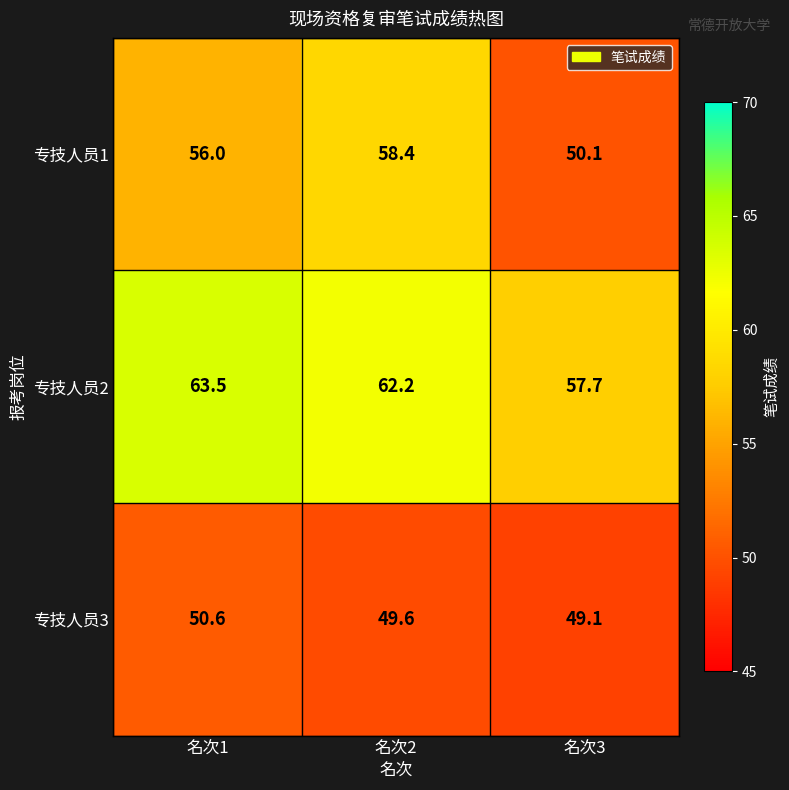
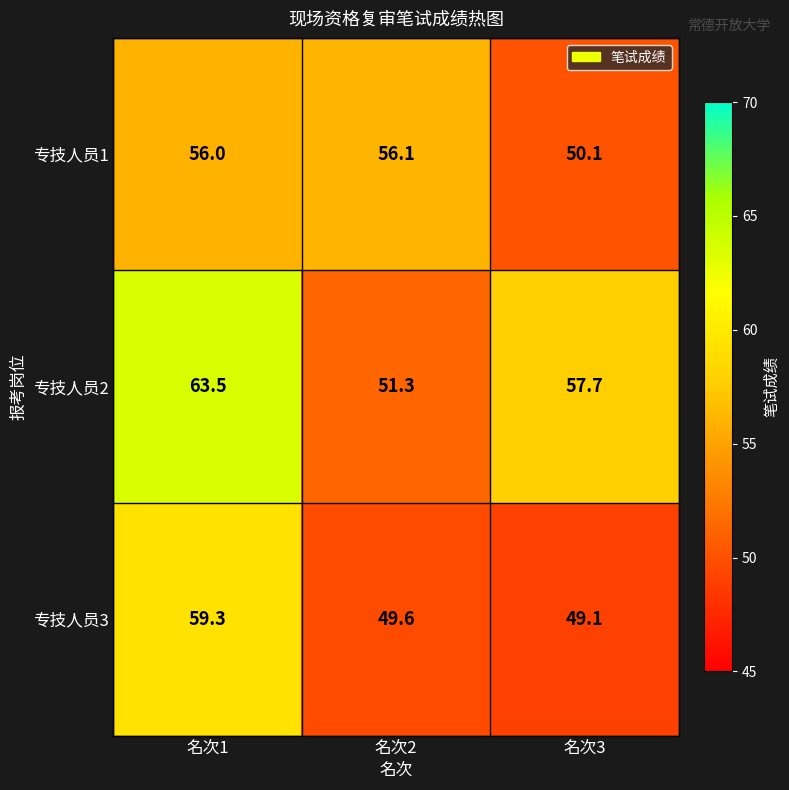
  {
    "专技人员1": {
      "名次1": 56.0,
-     "名次2": 58.4,
+     "名次2": 56.1,
      "名次3": 50.1
    },
    "专技人员2": {
      "名次1": 63.5,
-     "名次2": 62.2,
+     "名次2": 51.3,
      "名次3": 57.7
    },
    "专技人员3": {
-     "名次1": 50.6,
+     "名次1": 59.3,
      "名次2": 49.6,
      "名次3": 49.1
    }
  }
